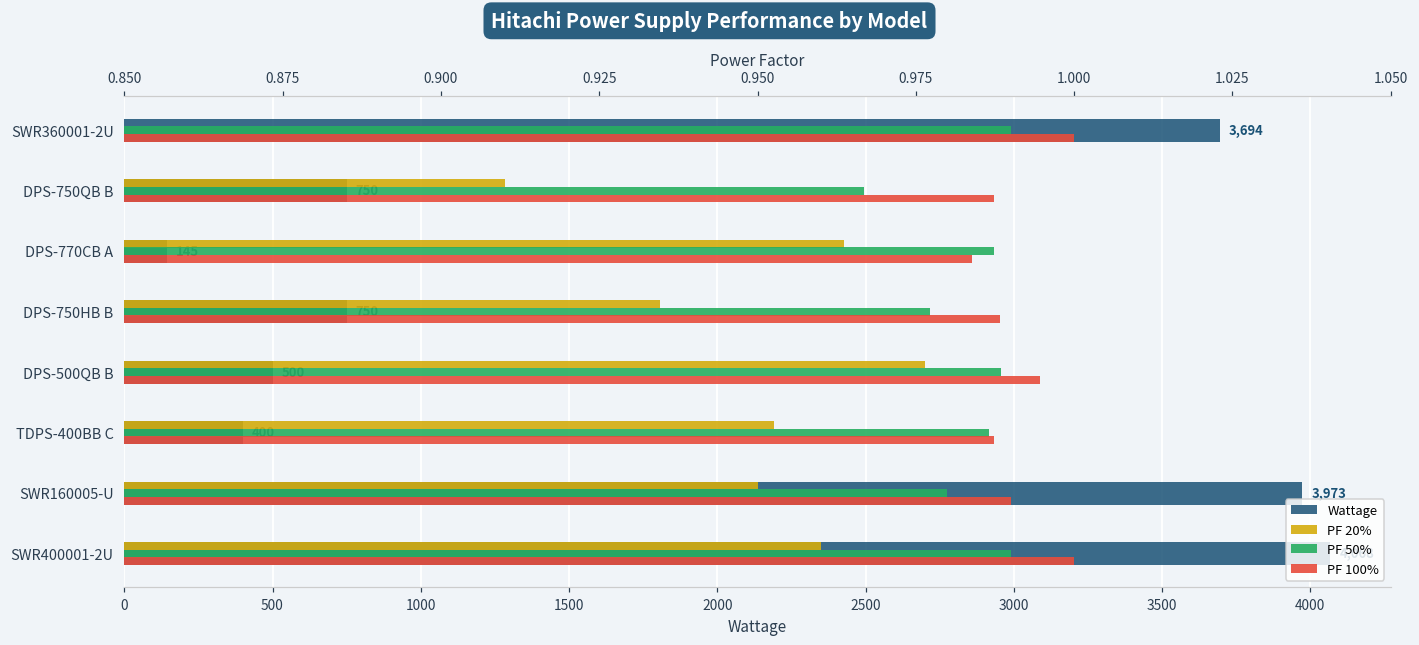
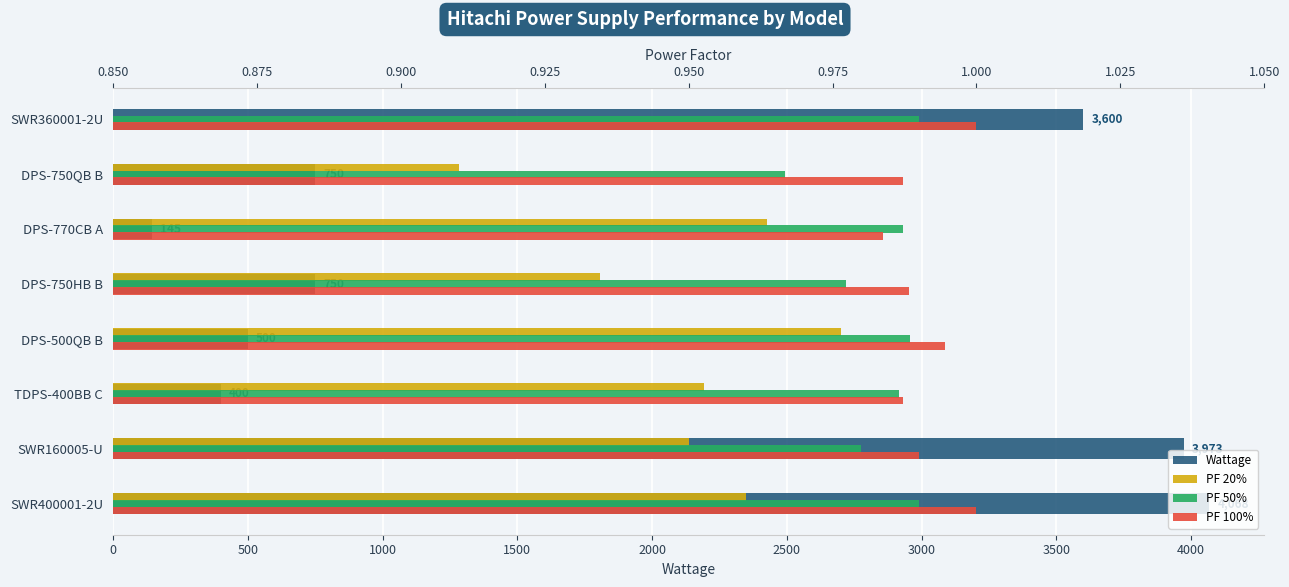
  {
    "Wattage": {
-     "SWR360001-2U": "3,694",
+     "SWR360001-2U": "3,600",
      "DPS-750QB B": "750",
      "DPS-770CB A": "145",
      "DPS-750HB B": "750",
      "DPS-500QB B": "500",
      "TDPS-400BB C": "400"
    }
  }
